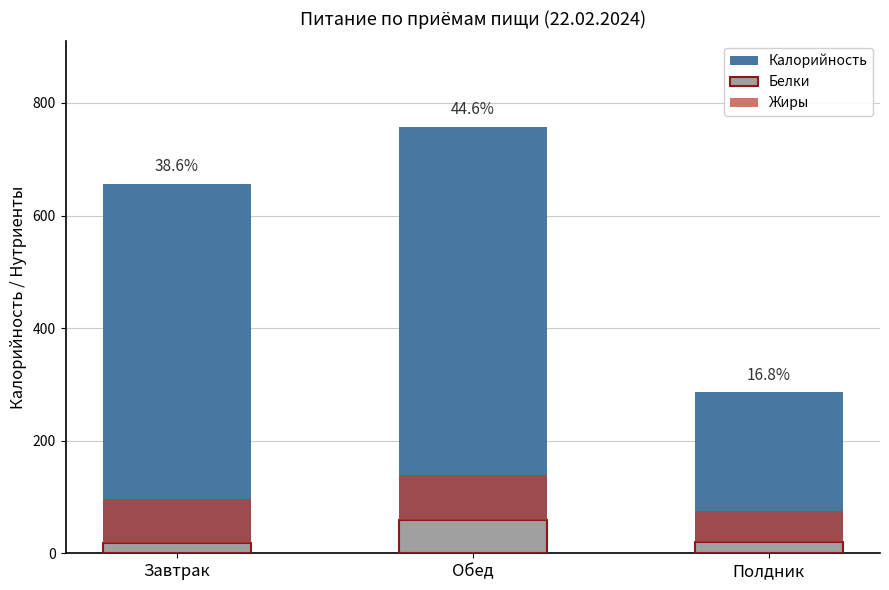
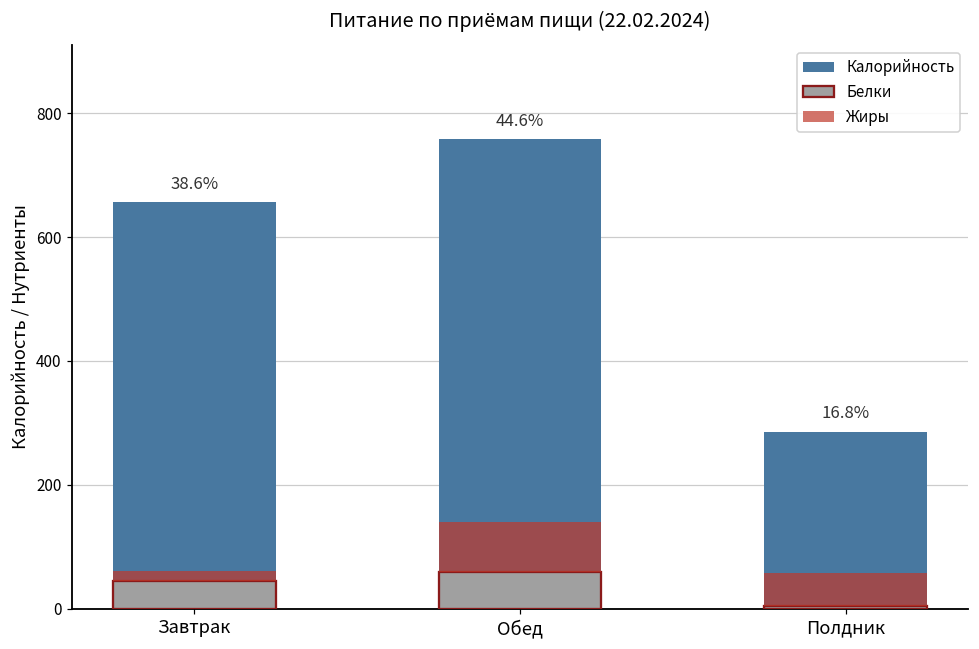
  {
    "Белки": {
-     "Завтрак": 20,
-     "Полдник": 20
+     "Завтрак": 40,
+     "Полдник": 0
    },
    "Жиры": {
-     "Завтрак": 80
+     "Завтрак": 20
    }
  }
